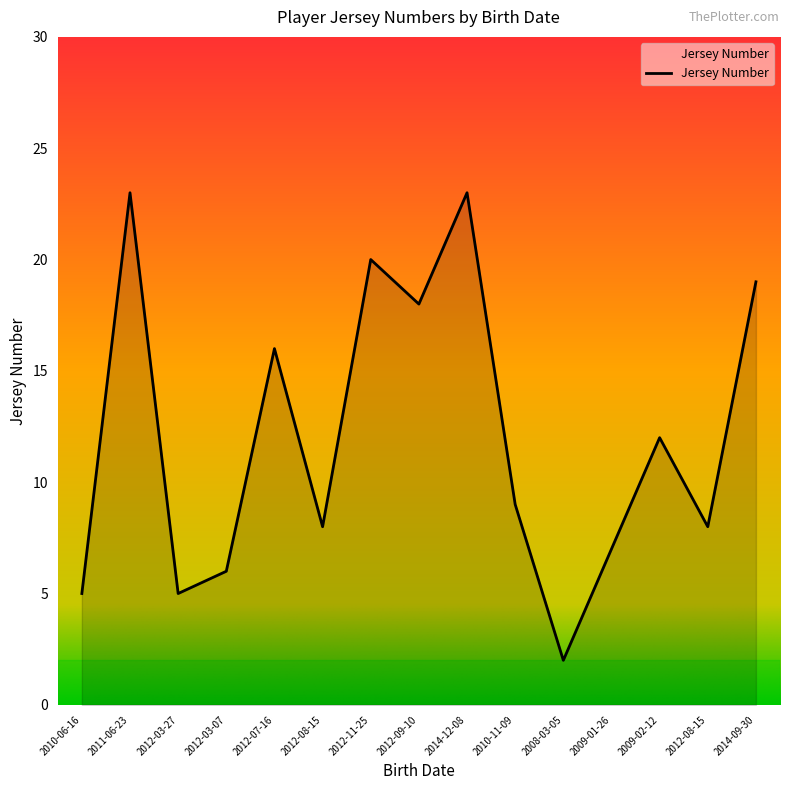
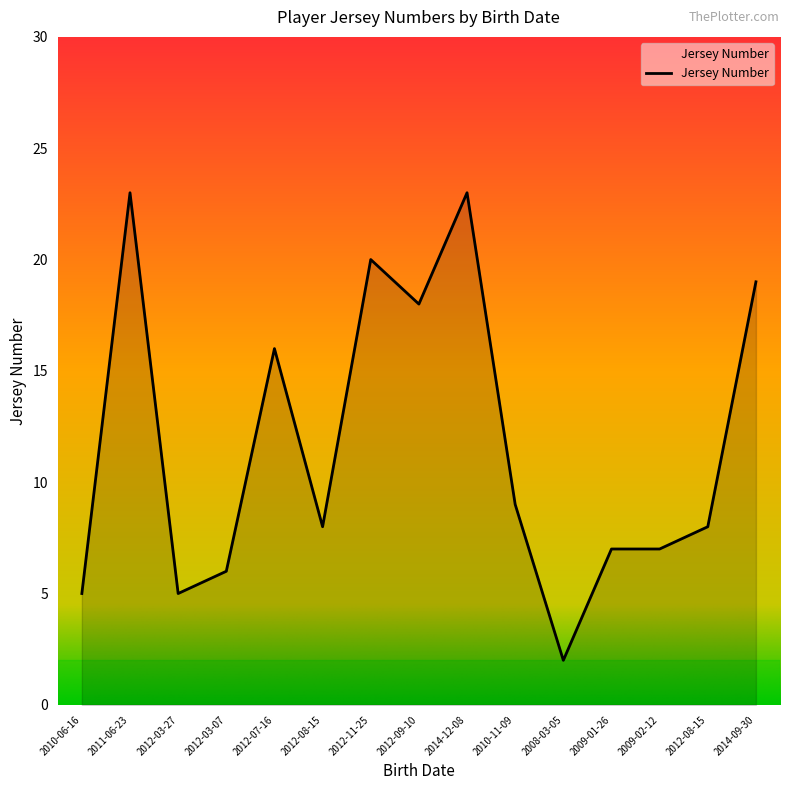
  {
    "2010-06-16": 5,
    "2011-06-23": 23,
    "2012-03-27": 5,
    "2012-03-07": 6,
    "2012-07-16": 16,
    "2012-11-25": 20,
    "2012-09-10": 18,
    "2014-12-08": 23,
    "2010-11-09": 9,
    "2008-03-05": 2,
    "2009-01-26": 7,
-   "2009-02-12": 12,
+   "2009-02-12": 7,
    "2014-09-30": 19
  }
